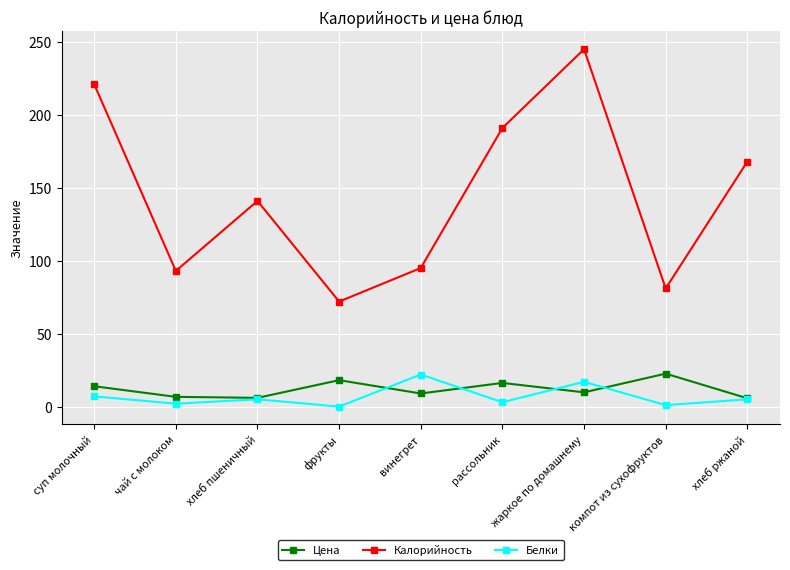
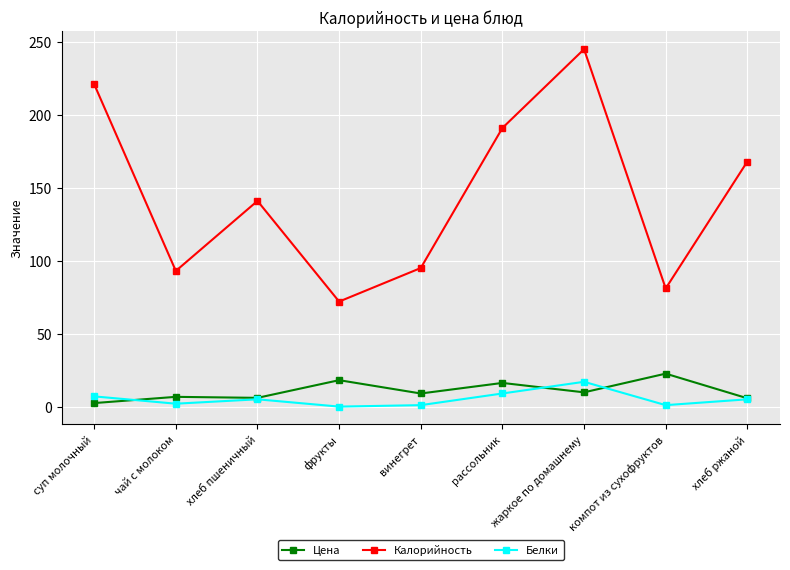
  {
    "Цена": {
-     "суп молочный": 14,
+     "суп молочный": 2,
      "чай с молоком": 7,
      "фрукты": 18,
      "винегрет": 9,
      "рассольник": 16,
      "жаркое по домашнему": 10,
      "компот из сухофруктов": 23
    },
    "Калорийность": {
      "суп молочный": 221,
      "чай с молоком": 93,
      "хлеб пшеничный": 141,
      "фрукты": 72,
      "винегрет": 95,
      "рассольник": 191,
      "жаркое по домашнему": 245,
      "компот из сухофруктов": 81,
      "хлеб ржаной": 168
    },
    "Белки": {
      "суп молочный": 7,
      "чай с молоком": 2,
      "фрукты": 0,
-     "винегрет": 22,
-     "рассольник": 3,
+     "винегрет": 1,
+     "рассольник": 9,
      "жаркое по домашнему": 17,
      "компот из сухофруктов": 1
    }
  }
